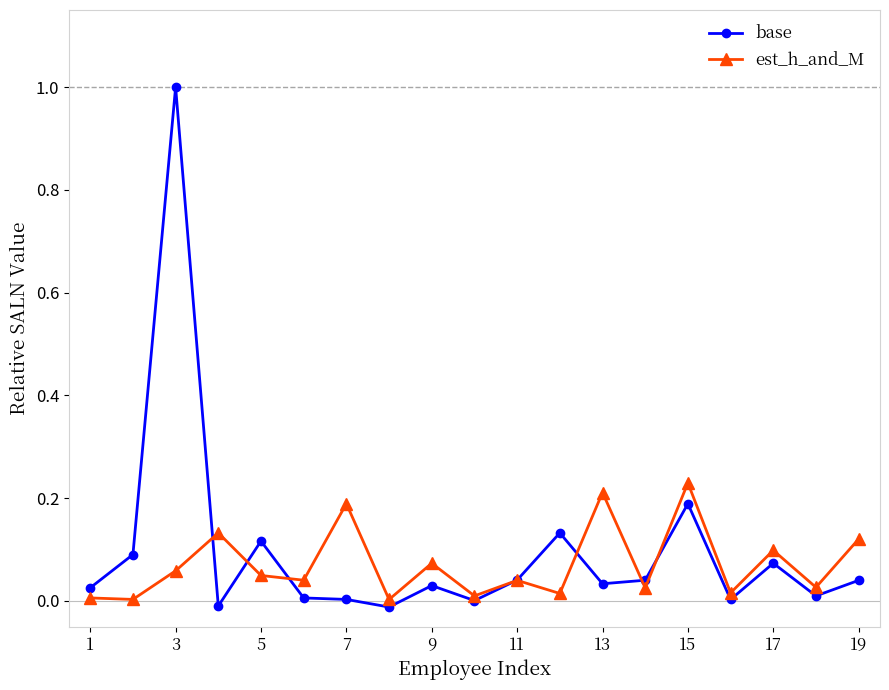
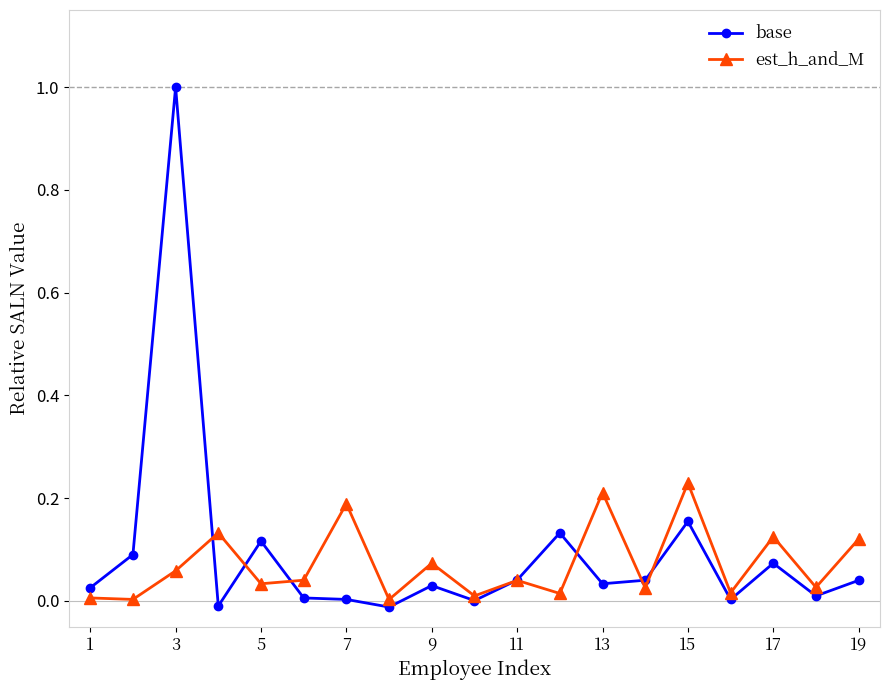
  {
    "base": {
      "1": 0.03,
      "3": 1.00,
      "5": 0.12,
      "7": 0.00,
      "9": 0.03,
      "13": 0.03,
-     "15": 0.19,
+     "15": 0.15,
      "17": 0.07,
      "19": 0.04
    },
    "est_h_and_M": {
      "1": 0.01,
      "3": 0.06,
-     "5": 0.05,
+     "5": 0.03,
      "7": 0.19,
      "9": 0.07,
      "13": 0.21,
      "15": 0.23,
-     "17": 0.10,
+     "17": 0.12,
      "19": 0.12
    }
  }
